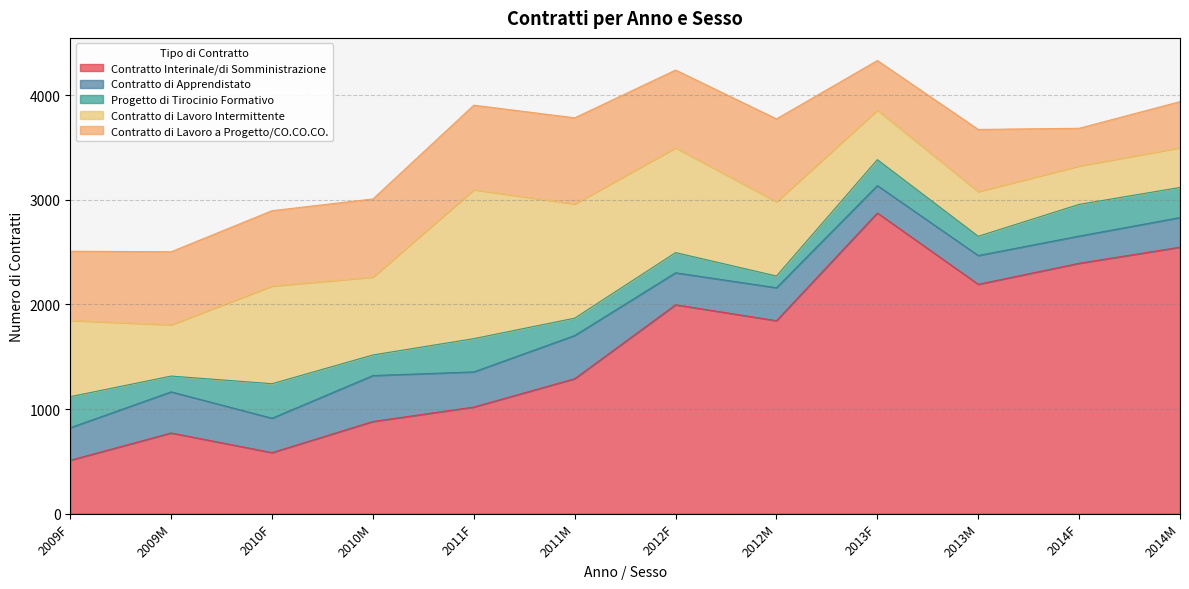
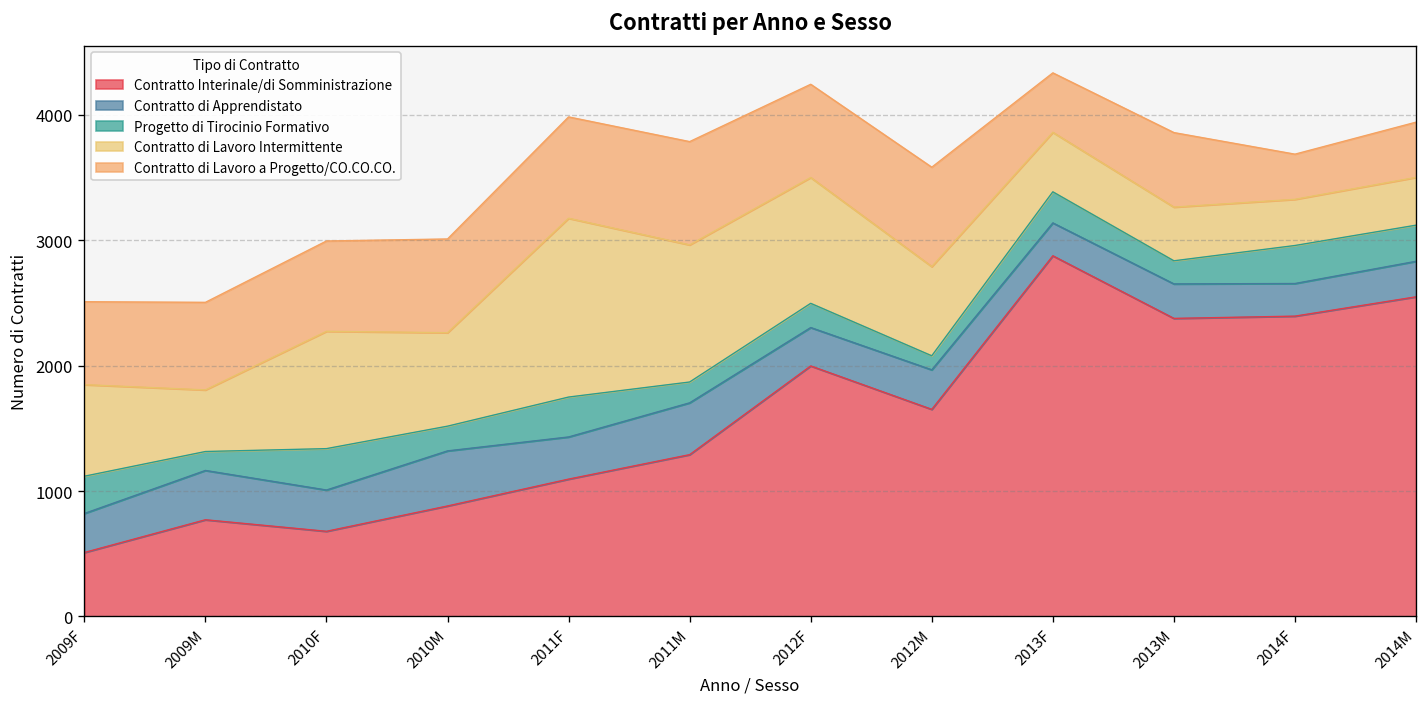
  {
    "Contratto Interinale/di Somministrazione": {
      "2009F": 510,
      "2009M": 770,
-     "2010F": 580,
+     "2010F": 680,
      "2010M": 880,
-     "2011F": 1020,
+     "2011F": 1100,
      "2011M": 1290,
      "2012F": 2000,
-     "2012M": 1850,
+     "2012M": 1650,
      "2013F": 2880,
-     "2013M": 2190,
+     "2013M": 2380,
      "2014F": 2390,
      "2014M": 2550
    }
  }
